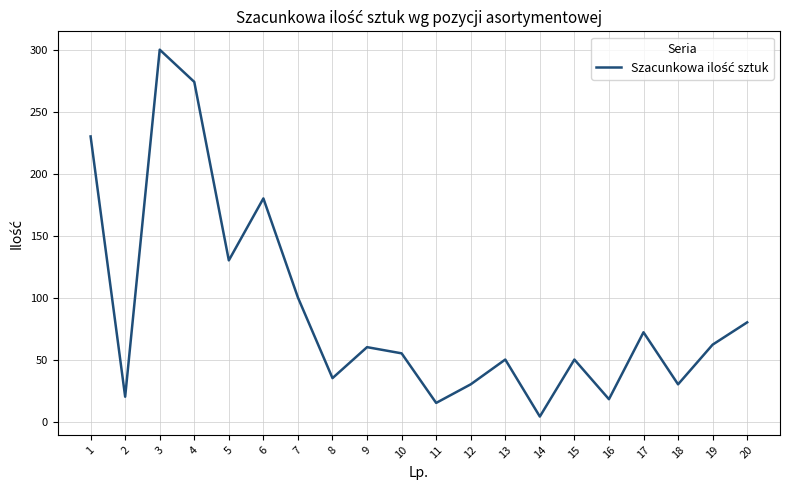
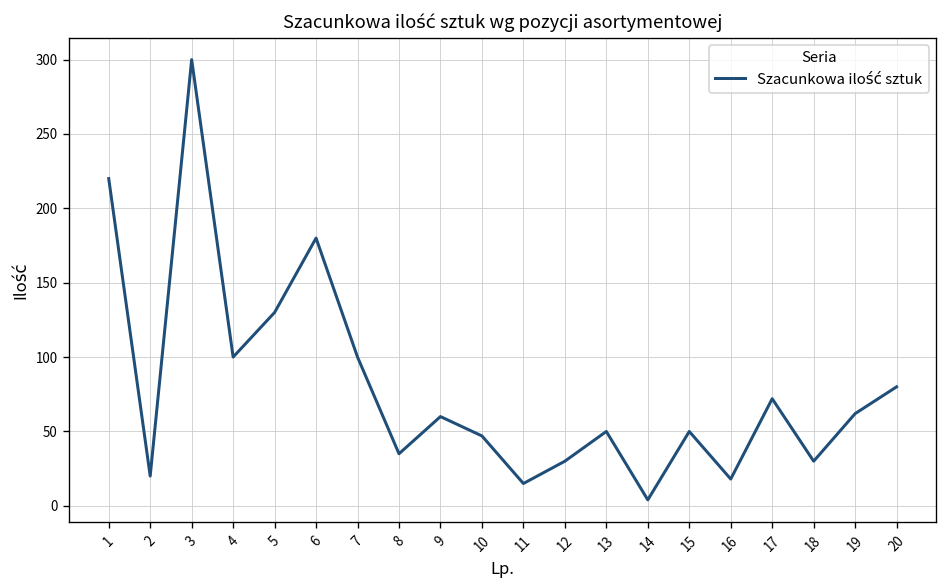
  {
-   "1": 230,
+   "1": 220,
    "2": 20,
    "3": 300,
-   "4": 274,
+   "4": 100,
    "5": 130,
    "6": 180,
    "7": 100,
    "8": 35,
    "9": 60,
-   "10": 55,
+   "10": 47,
    "11": 15,
    "12": 30,
    "13": 50,
    "14": 4,
    "15": 50,
    "16": 18,
    "17": 72,
    "18": 30,
    "19": 62,
    "20": 80
  }
